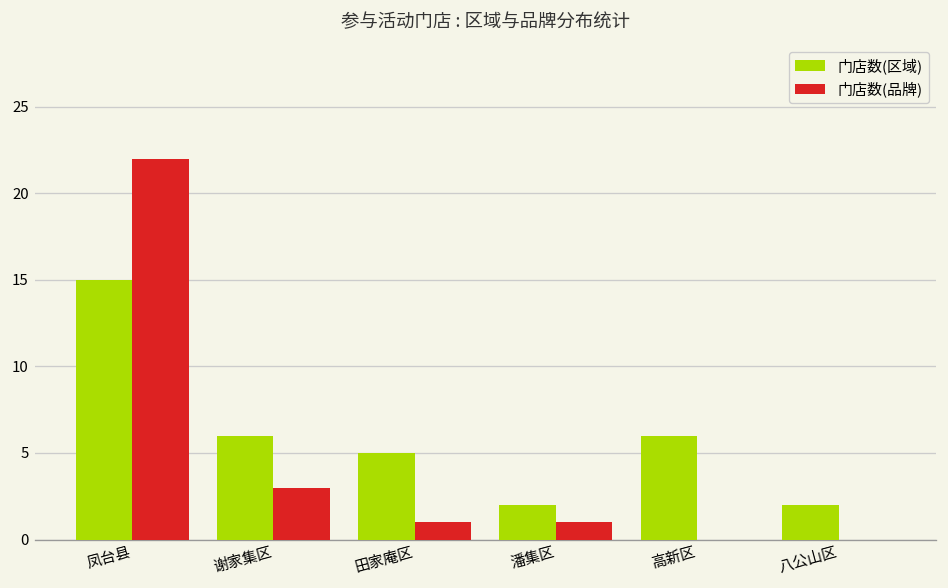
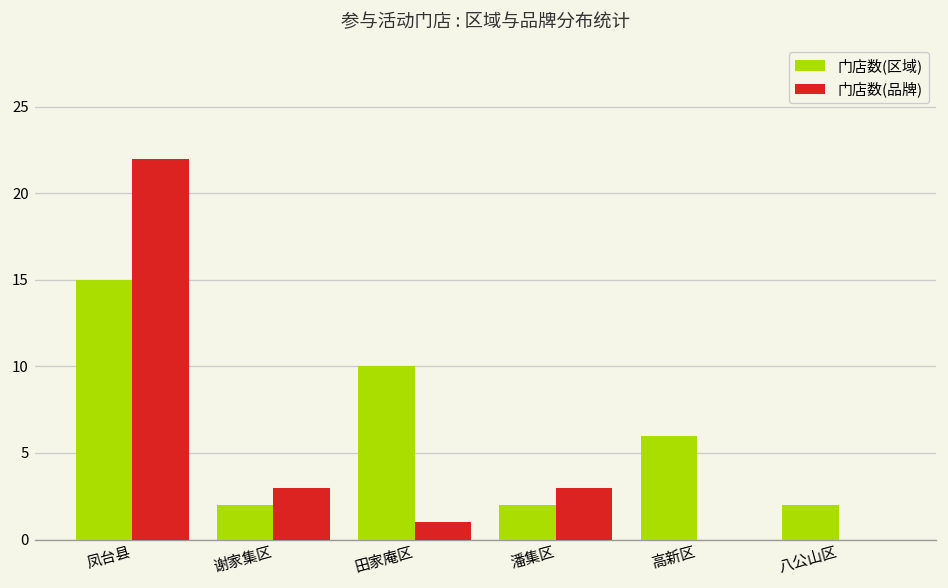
  {
    "门店数(区域)": {
      "凤台县": 15,
-     "谢家集区": 6,
-     "田家庵区": 5,
+     "谢家集区": 2,
+     "田家庵区": 10,
      "潘集区": 2,
      "高新区": 6,
      "八公山区": 2
    },
    "门店数(品牌)": {
      "凤台县": 22,
      "谢家集区": 3,
      "田家庵区": 1,
-     "潘集区": 1,
+     "潘集区": 3,
      "高新区": 0,
      "八公山区": 0
    }
  }
